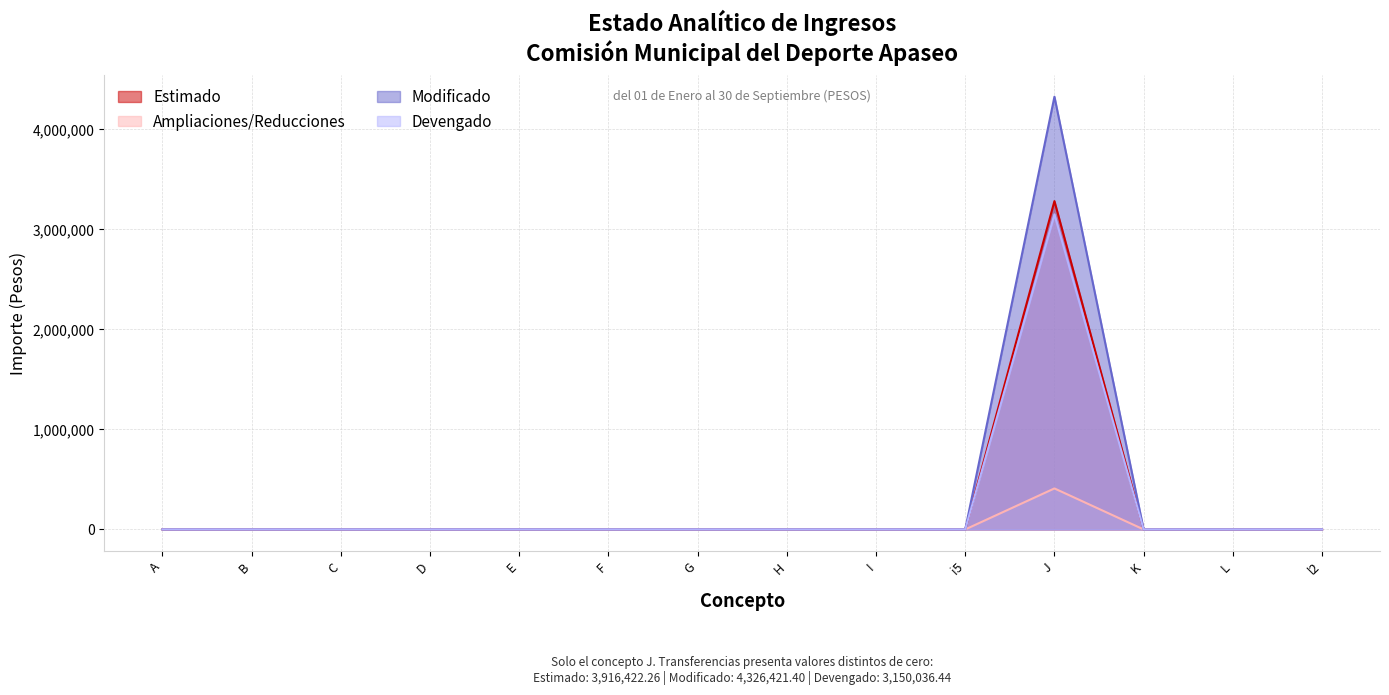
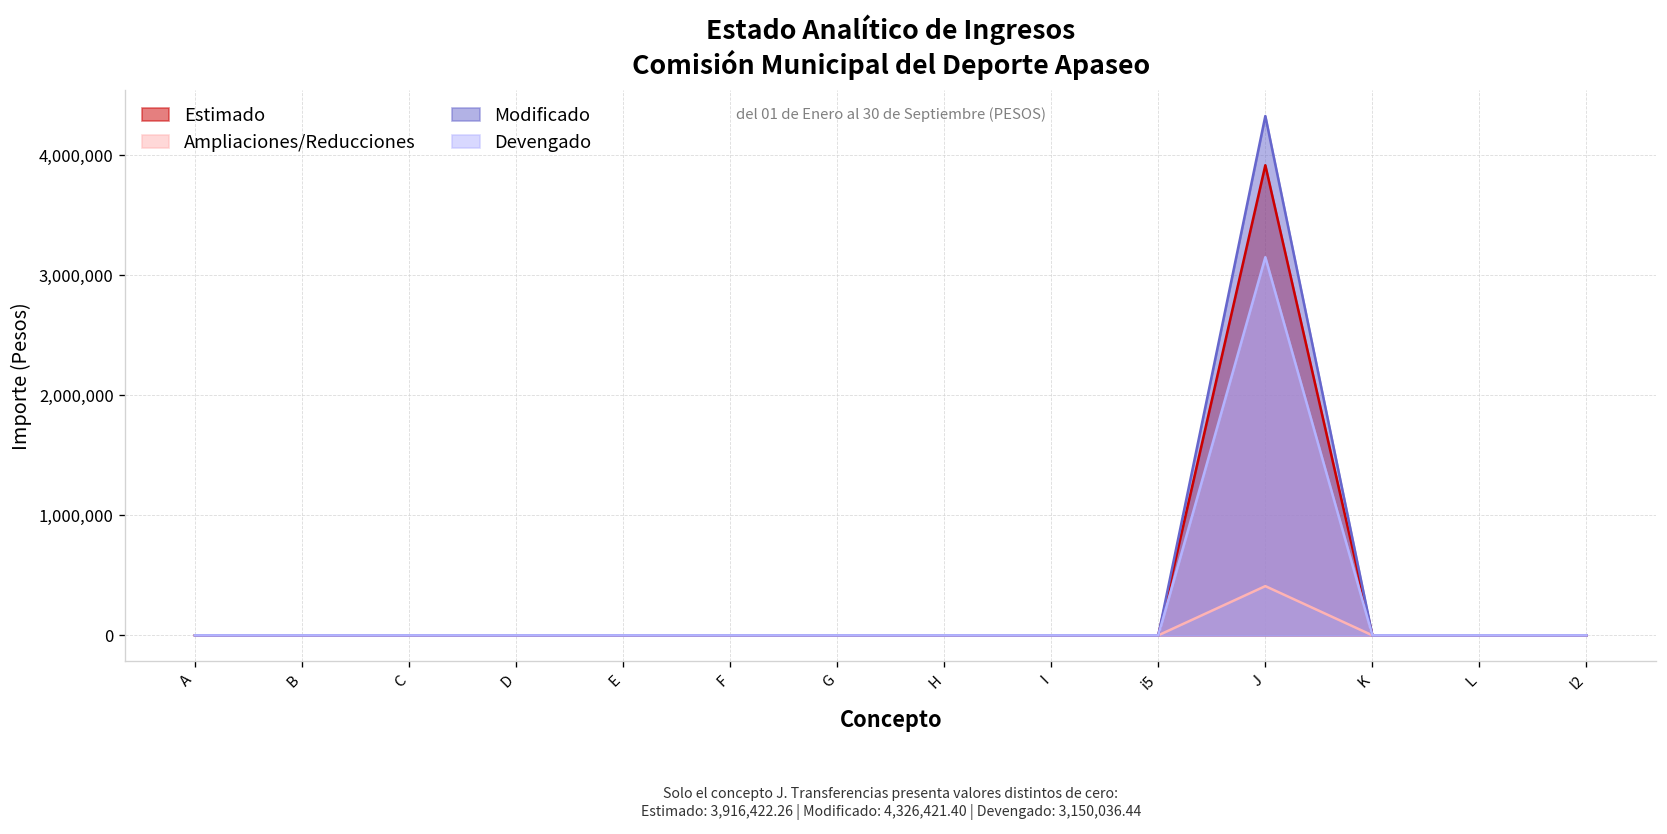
  {
    "Estimado": {
-     "J": "3,280,000"
+     "J": "3,920,000"
    },
    "Ampliaciones/Reducciones": {
      "J": "410,000"
    },
    "Modificado": {
      "J": "4,330,000"
    },
    "Devengado": {
      "J": "3,150,000"
    }
  }
